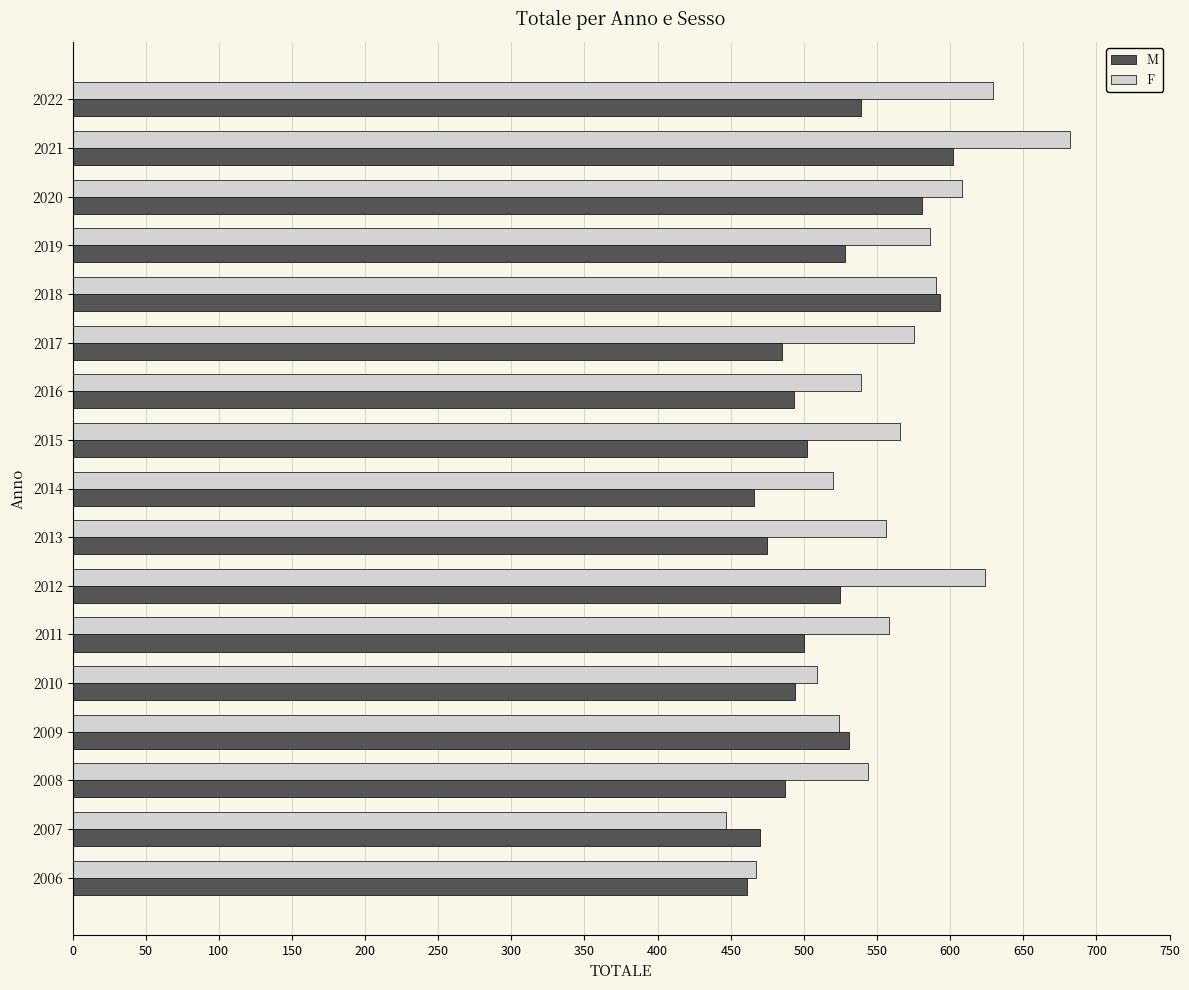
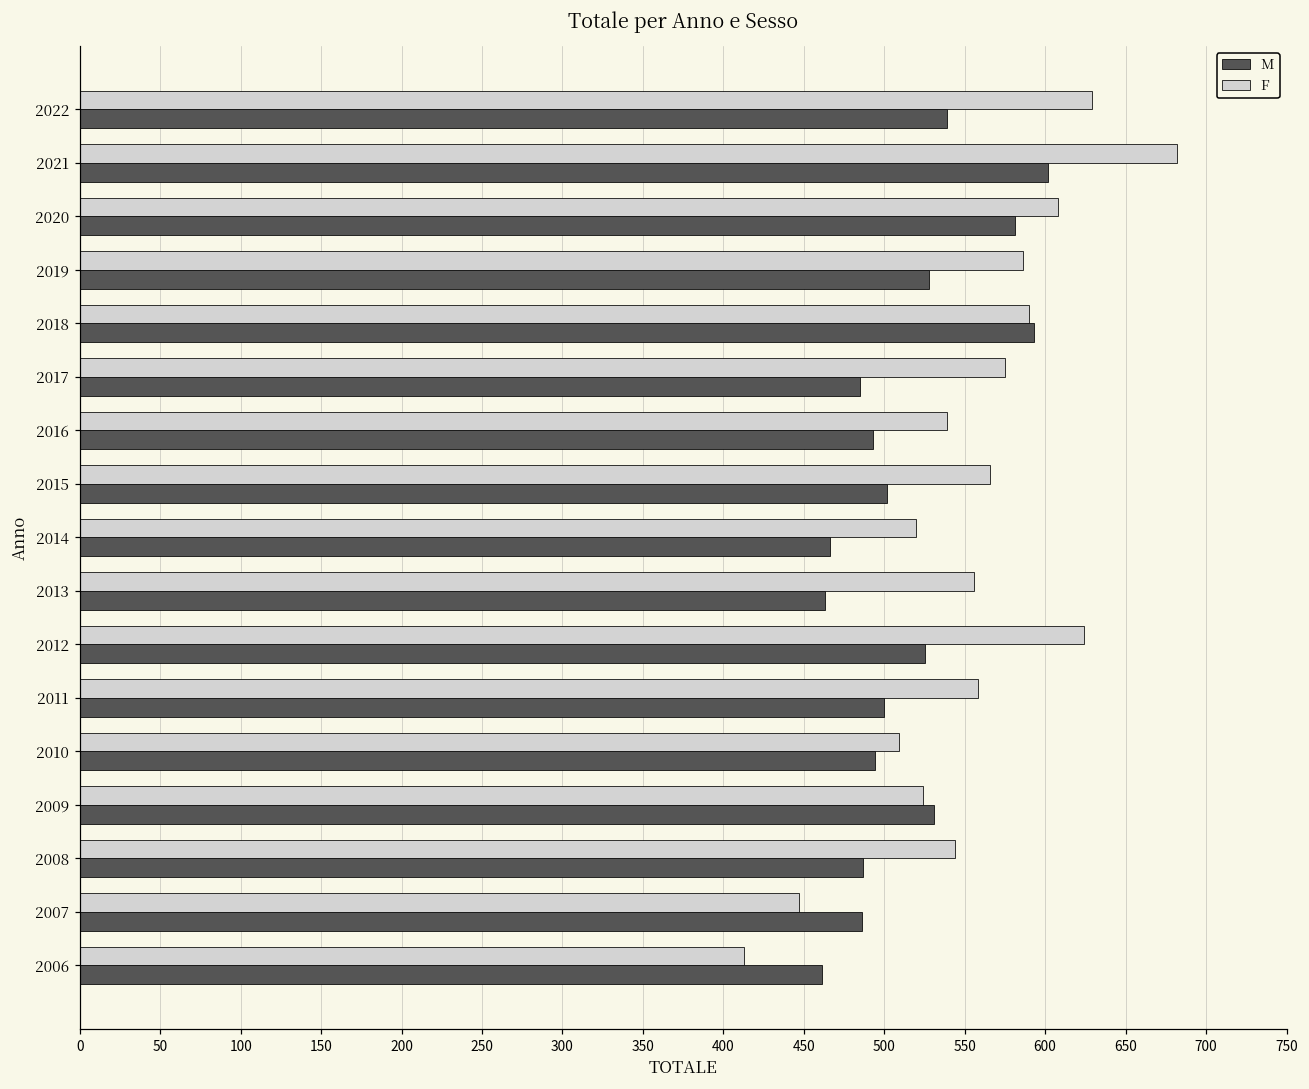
  {
    "M": {
      "2022": 539,
      "2021": 602,
      "2020": 581,
      "2019": 528,
      "2018": 593,
      "2017": 485,
      "2016": 493,
      "2015": 502,
      "2014": 466,
-     "2013": 475,
+     "2013": 463,
      "2012": 525,
      "2011": 500,
      "2010": 494,
      "2009": 531,
      "2008": 487,
-     "2007": 470,
+     "2007": 486,
      "2006": 461
    },
    "F": {
      "2022": 629,
      "2021": 682,
      "2020": 608,
      "2019": 586,
      "2018": 590,
      "2017": 575,
      "2016": 539,
      "2015": 566,
      "2014": 520,
      "2013": 556,
      "2012": 624,
      "2011": 558,
      "2010": 509,
      "2009": 524,
      "2008": 544,
      "2007": 447,
-     "2006": 467
+     "2006": 413
    }
  }
